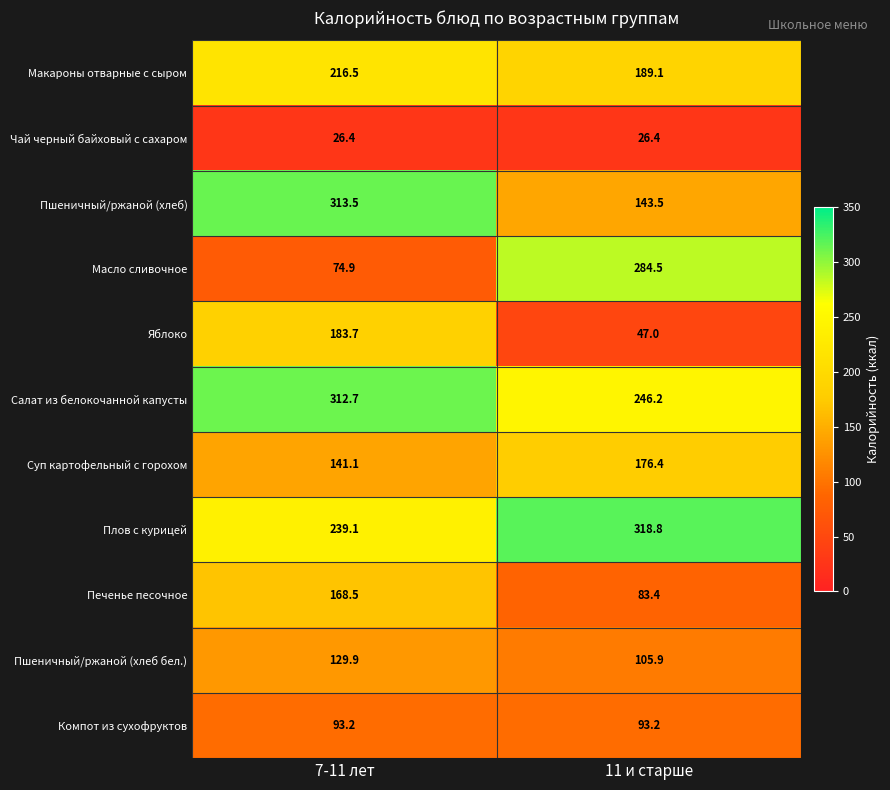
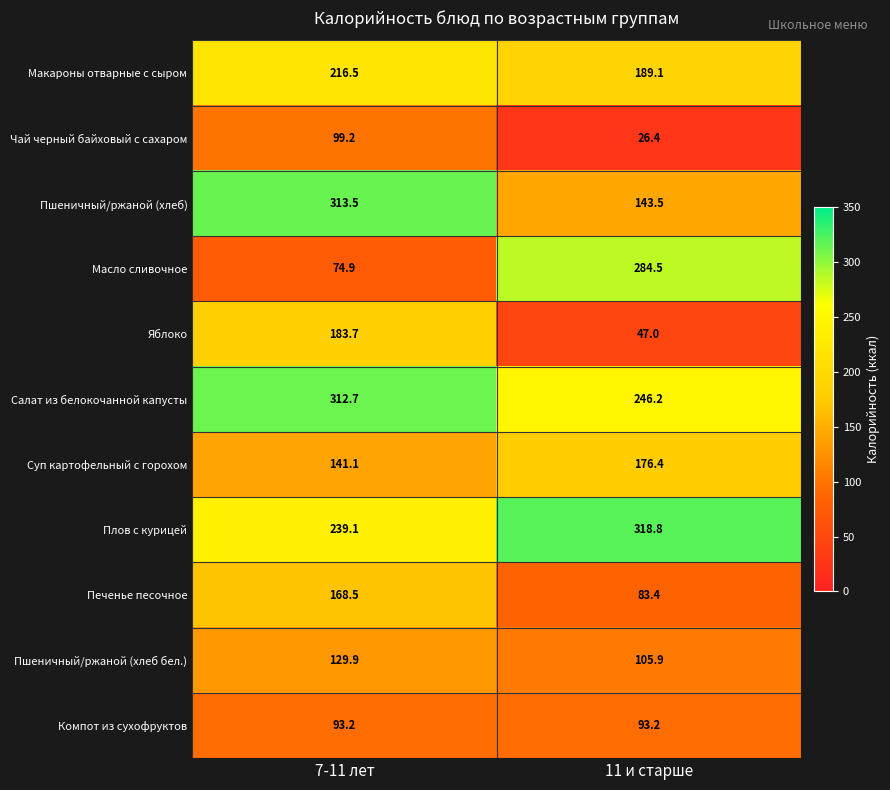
  {
    "Макароны отварные с сыром": {
      "7-11 лет": 216.5,
      "11 и старше": 189.1
    },
    "Чай черный байховый с сахаром": {
-     "7-11 лет": 26.4,
+     "7-11 лет": 99.2,
      "11 и старше": 26.4
    },
    "Пшеничный/ржаной (хлеб)": {
      "7-11 лет": 313.5,
      "11 и старше": 143.5
    },
    "Масло сливочное": {
      "7-11 лет": 74.9,
      "11 и старше": 284.5
    },
    "Яблоко": {
      "7-11 лет": 183.7,
      "11 и старше": 47.0
    },
    "Салат из белокочанной капусты": {
      "7-11 лет": 312.7,
      "11 и старше": 246.2
    },
    "Суп картофельный с горохом": {
      "7-11 лет": 141.1,
      "11 и старше": 176.4
    },
    "Плов с курицей": {
      "7-11 лет": 239.1,
      "11 и старше": 318.8
    },
    "Печенье песочное": {
      "7-11 лет": 168.5,
      "11 и старше": 83.4
    },
    "Пшеничный/ржаной (хлеб бел.)": {
      "7-11 лет": 129.9,
      "11 и старше": 105.9
    },
    "Компот из сухофруктов": {
      "7-11 лет": 93.2,
      "11 и старше": 93.2
    }
  }
